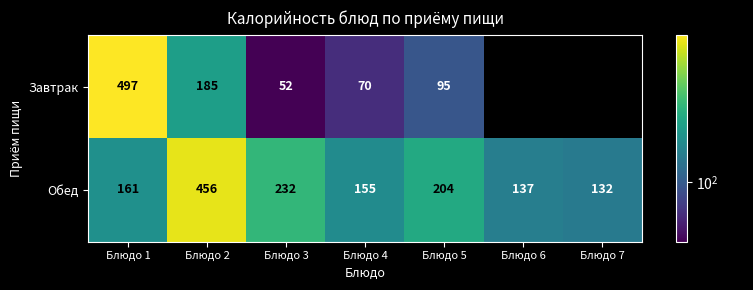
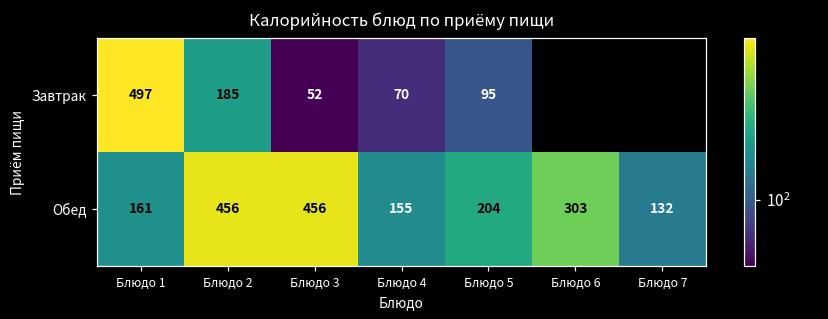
  {
    "Завтрак": {
      "Блюдо 1": 497,
      "Блюдо 2": 185,
      "Блюдо 3": 52,
      "Блюдо 4": 70,
      "Блюдо 5": 95
    },
    "Обед": {
      "Блюдо 1": 161,
      "Блюдо 2": 456,
-     "Блюдо 3": 232,
+     "Блюдо 3": 456,
      "Блюдо 4": 155,
      "Блюдо 5": 204,
-     "Блюдо 6": 137,
+     "Блюдо 6": 303,
      "Блюдо 7": 132
    }
  }
